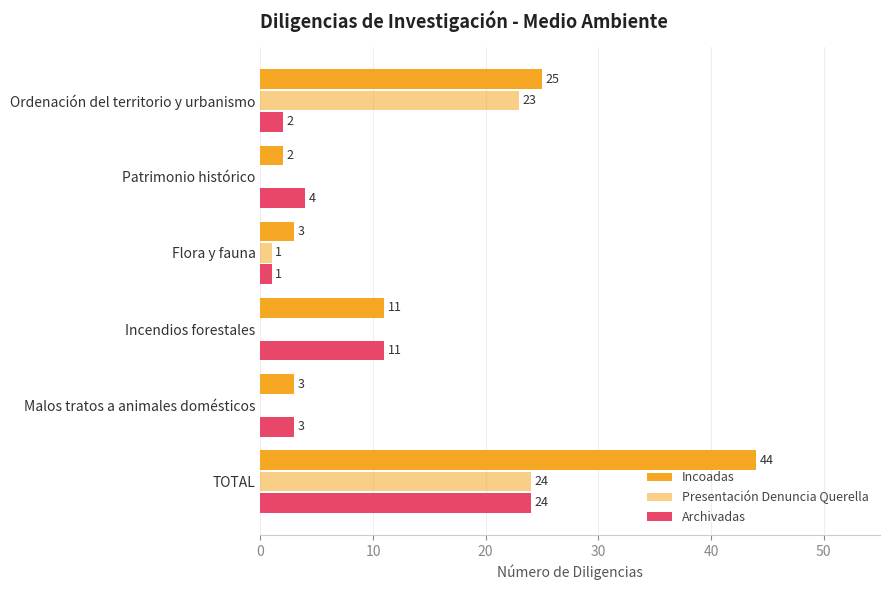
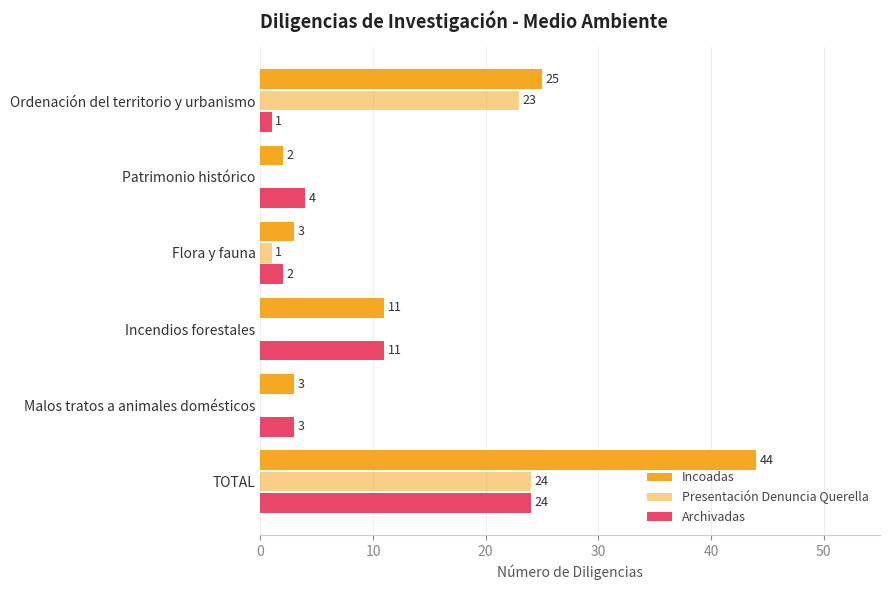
  {
    "Archivadas": {
-     "Ordenación del territorio y urbanismo": 2,
+     "Ordenación del territorio y urbanismo": 1,
      "Patrimonio histórico": 4,
-     "Flora y fauna": 1,
+     "Flora y fauna": 2,
      "Incendios forestales": 11,
      "Malos tratos a animales domésticos": 3,
      "TOTAL": 24
    }
  }
